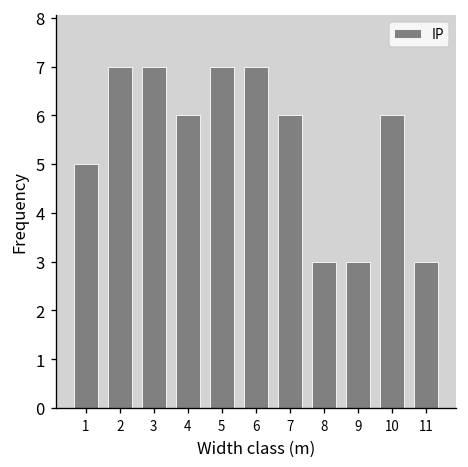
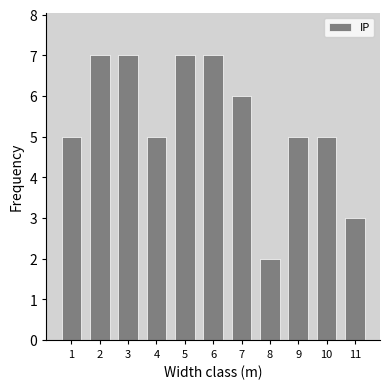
  {
    "1": 5,
    "2": 7,
    "3": 7,
-   "4": 6,
+   "4": 5,
    "5": 7,
    "6": 7,
    "7": 6,
-   "8": 3,
-   "9": 3,
-   "10": 6,
+   "8": 2,
+   "9": 5,
+   "10": 5,
    "11": 3
  }
